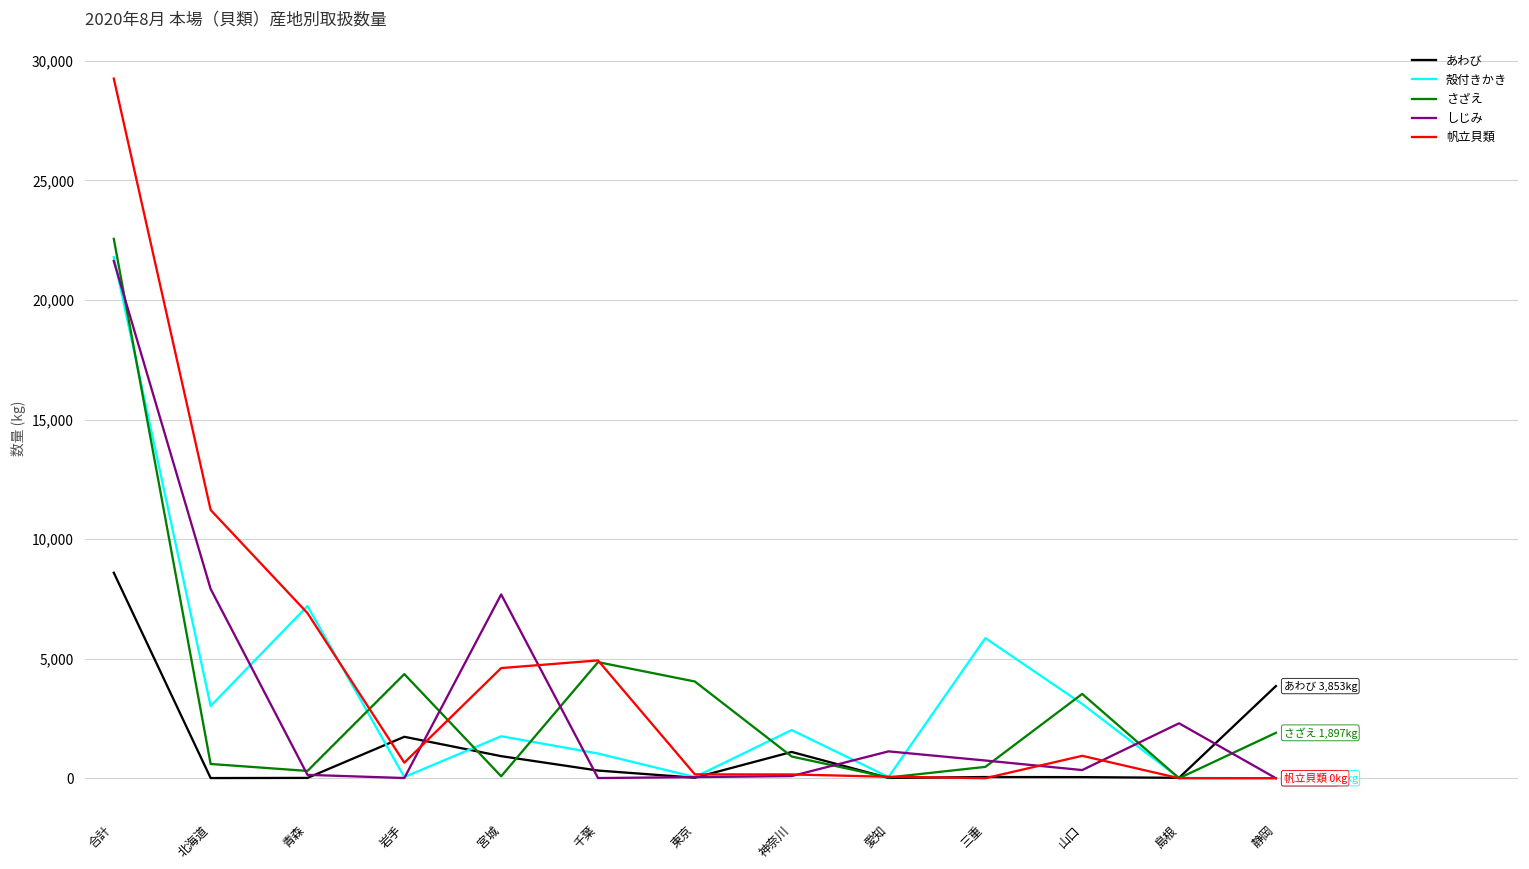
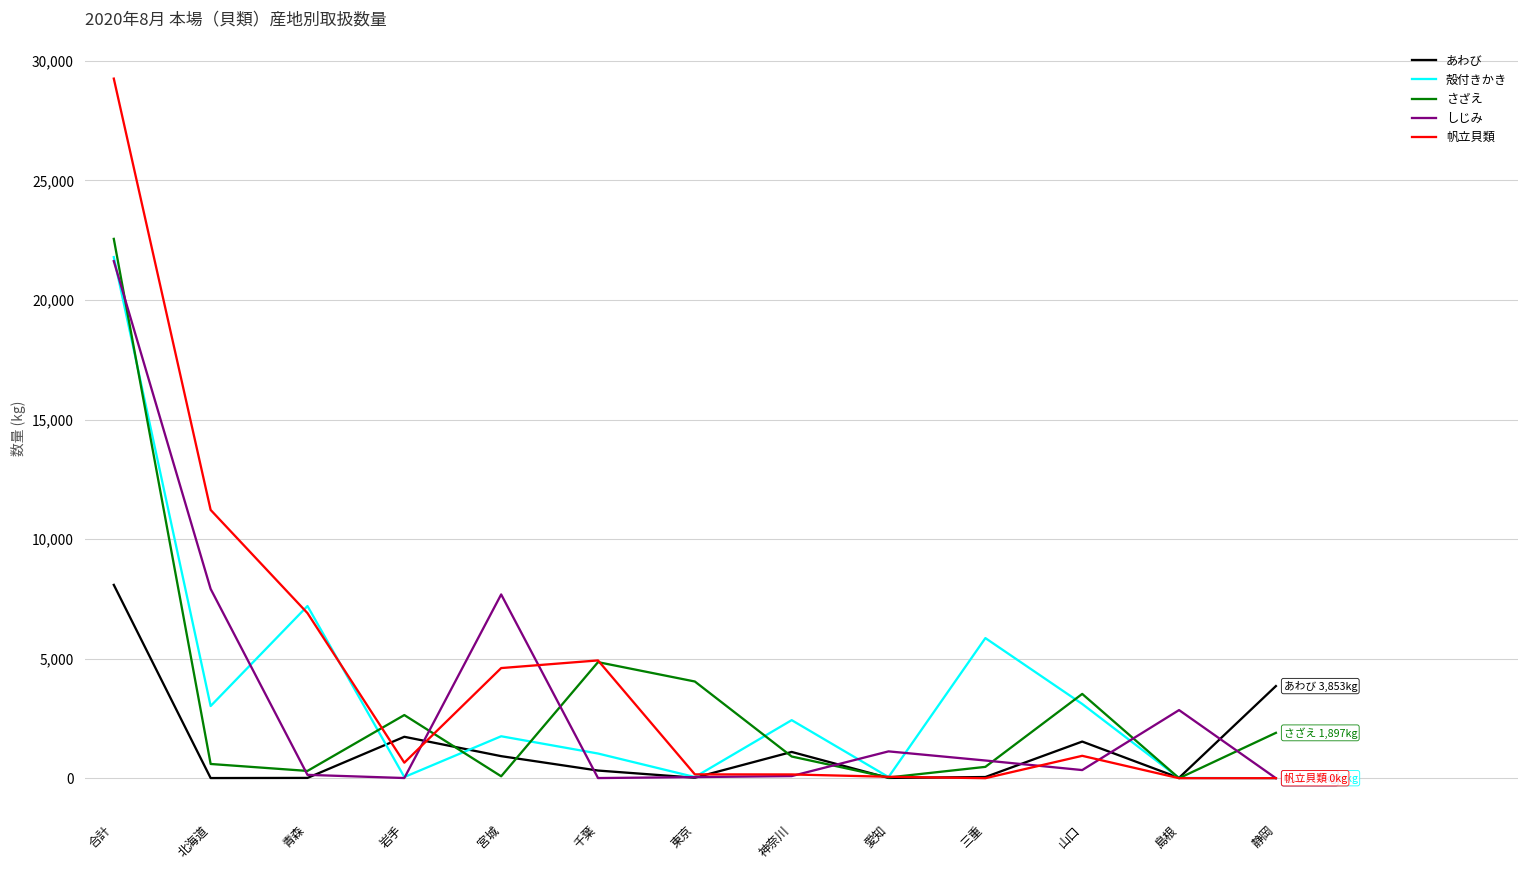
  {
    "あわび": {
-     "合計": "8,600",
+     "合計": "8,100",
      "北海道": "0",
      "青森": "0",
      "岩手": "1,700",
      "宮城": "900",
      "千葉": "300",
      "神奈川": "1,100",
-     "山口": "0"
+     "山口": "1,500"
    },
    "殻付きかき": {
      "合計": "21,800",
      "北海道": "3,000",
      "青森": "7,200",
      "宮城": "1,800",
      "千葉": "1,000",
-     "神奈川": "2,000",
+     "神奈川": "2,400",
      "三重": "5,900",
      "山口": "3,100"
    },
    "さざえ": {
      "合計": "22,600",
      "北海道": "600",
      "青森": "300",
-     "岩手": "4,400",
+     "岩手": "2,600",
      "宮城": "100",
      "東京": "4,000",
      "神奈川": "900",
      "三重": "500",
      "山口": "3,500"
    },
    "しじみ": {
      "合計": "21,600",
      "北海道": "7,900",
      "青森": "100",
      "宮城": "7,700",
      "千葉": "0",
      "愛知": "1,100",
      "三重": "700",
      "山口": "300",
-     "島根": "2,300"
+     "島根": "2,800"
    },
    "帆立貝類": {
      "合計": "29,300",
      "北海道": "11,200",
      "青森": "6,900",
      "岩手": "600",
      "宮城": "4,600",
      "山口": "900"
    }
  }
